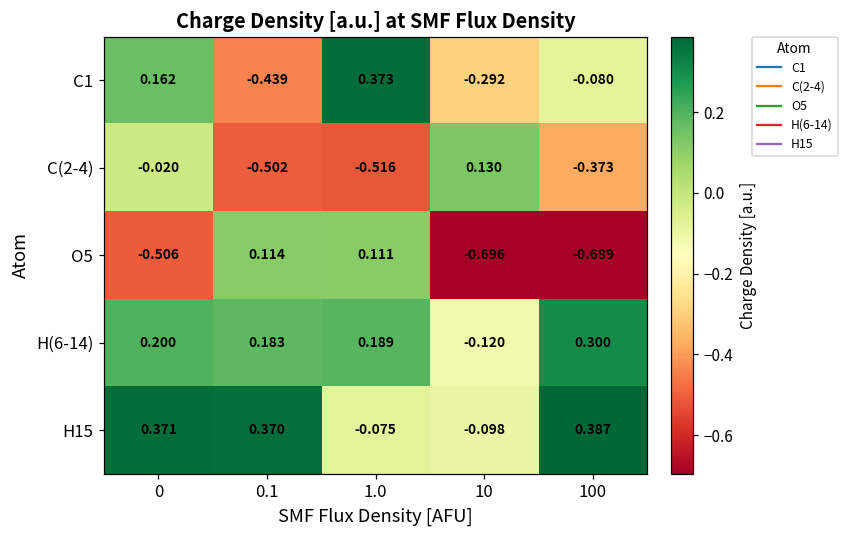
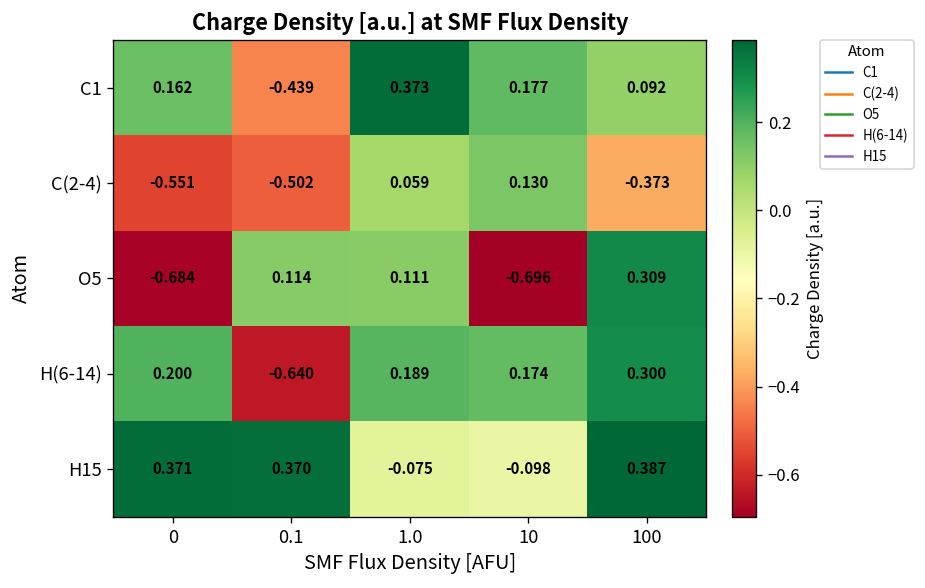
  {
    "C1": {
      "0": 0.162,
      "0.1": -0.439,
      "1.0": 0.373,
-     "10": -0.292,
-     "100": -0.080
+     "10": 0.177,
+     "100": 0.092
    },
    "C(2-4)": {
-     "0": -0.020,
+     "0": -0.551,
      "0.1": -0.502,
-     "1.0": -0.516,
+     "1.0": 0.059,
      "10": 0.130,
      "100": -0.373
    },
    "O5": {
-     "0": -0.506,
+     "0": -0.684,
      "0.1": 0.114,
      "1.0": 0.111,
      "10": -0.696,
-     "100": -0.689
+     "100": 0.309
    },
    "H(6-14)": {
      "0": 0.200,
-     "0.1": 0.183,
+     "0.1": -0.640,
      "1.0": 0.189,
-     "10": -0.120,
+     "10": 0.174,
      "100": 0.300
    },
    "H15": {
      "0": 0.371,
      "0.1": 0.370,
      "1.0": -0.075,
      "10": -0.098,
      "100": 0.387
    }
  }
